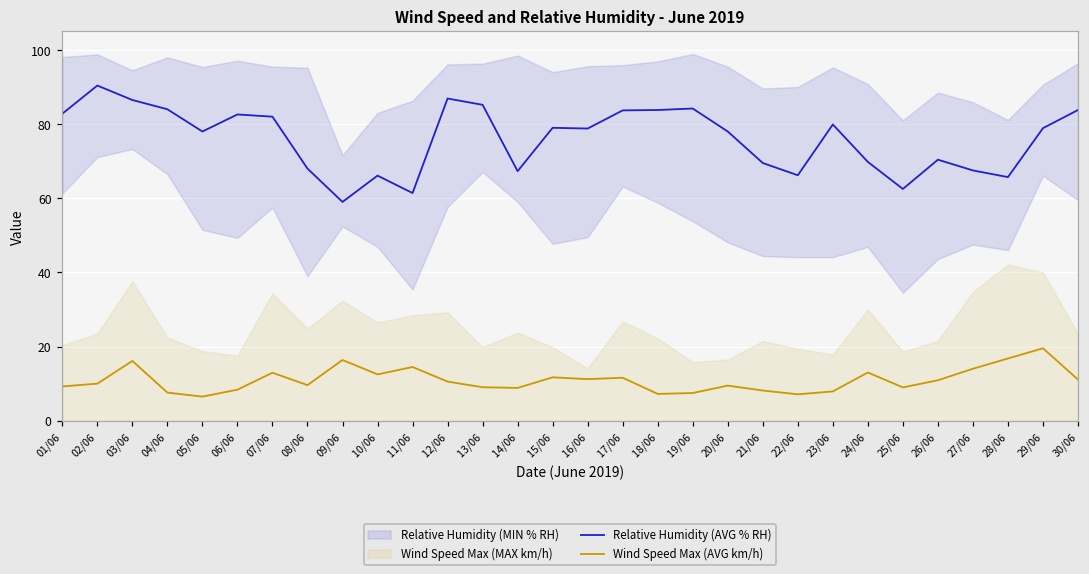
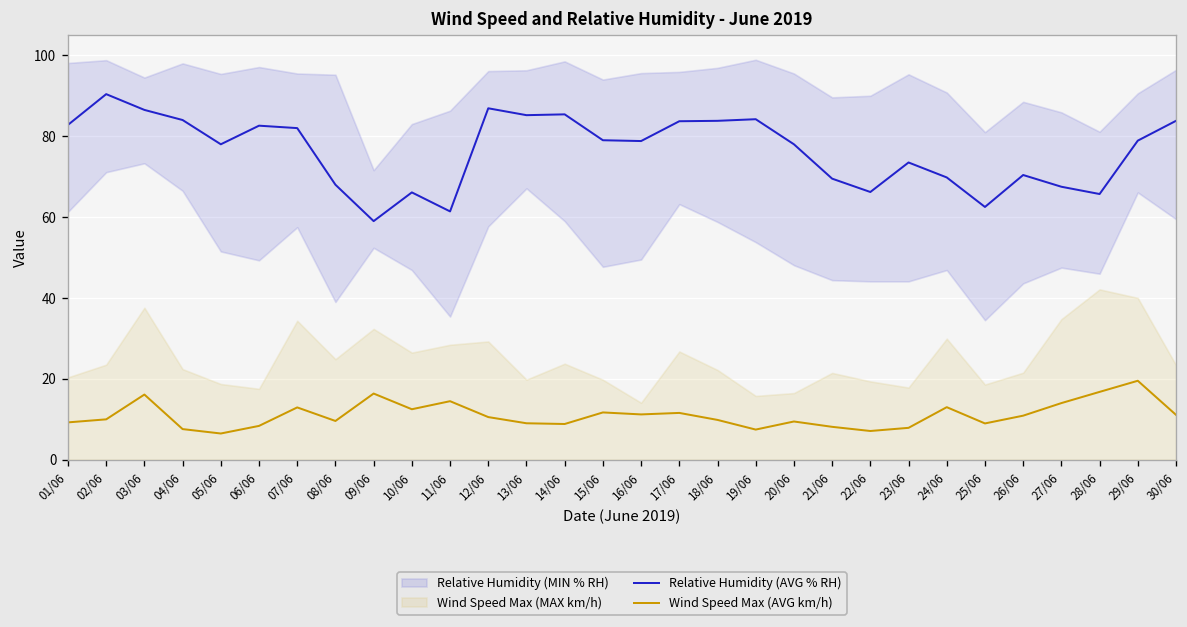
  {
    "Relative Humidity (AVG % RH)": {
      "01/06": 83,
      "02/06": 90,
      "03/06": 87,
      "04/06": 84,
      "05/06": 78,
      "06/06": 83,
      "07/06": 82,
      "08/06": 68,
      "09/06": 59,
      "10/06": 66,
      "11/06": 61,
      "12/06": 87,
      "13/06": 85,
-     "14/06": 67,
+     "14/06": 85,
      "15/06": 79,
      "16/06": 79,
      "17/06": 84,
      "18/06": 84,
      "19/06": 84,
      "20/06": 78,
      "21/06": 70,
      "22/06": 66,
-     "23/06": 80,
+     "23/06": 74,
      "24/06": 70,
      "25/06": 63,
      "26/06": 70,
      "27/06": 68,
      "28/06": 66,
      "29/06": 79,
      "30/06": 84
    },
    "Wind Speed Max (AVG km/h)": {
      "01/06": 9,
      "02/06": 10,
      "03/06": 16,
      "04/06": 8,
      "05/06": 6,
      "06/06": 8,
      "07/06": 13,
      "08/06": 10,
      "09/06": 16,
      "10/06": 12,
      "11/06": 14,
      "12/06": 11,
      "13/06": 9,
      "14/06": 9,
      "15/06": 12,
      "16/06": 11,
      "17/06": 12,
-     "18/06": 7,
+     "18/06": 10,
      "19/06": 7,
      "20/06": 9,
      "21/06": 8,
      "22/06": 7,
      "23/06": 8,
      "24/06": 13,
      "25/06": 9,
      "26/06": 11,
      "27/06": 14,
      "28/06": 17,
      "29/06": 20,
      "30/06": 11
    }
  }
